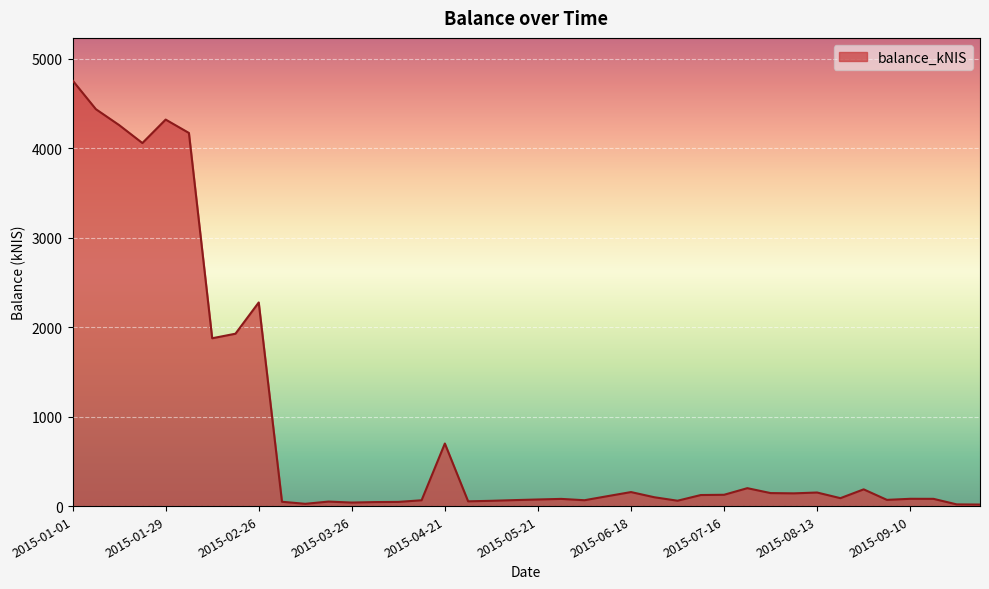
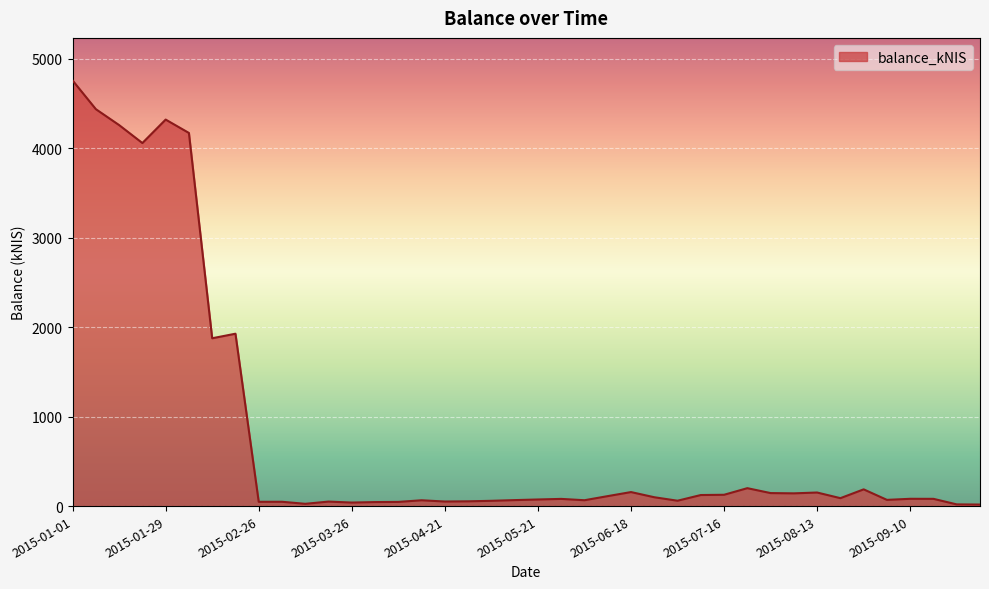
  {
    "2015-01-01": 4800,
    "2015-01-29": 4300,
-   "2015-02-26": 2300,
+   "2015-02-26": 0,
    "2015-03-26": 0,
-   "2015-04-21": 700,
+   "2015-04-21": 100,
    "2015-05-21": 100,
    "2015-06-18": 200,
    "2015-07-16": 100,
    "2015-08-13": 200,
    "2015-09-10": 100
  }
